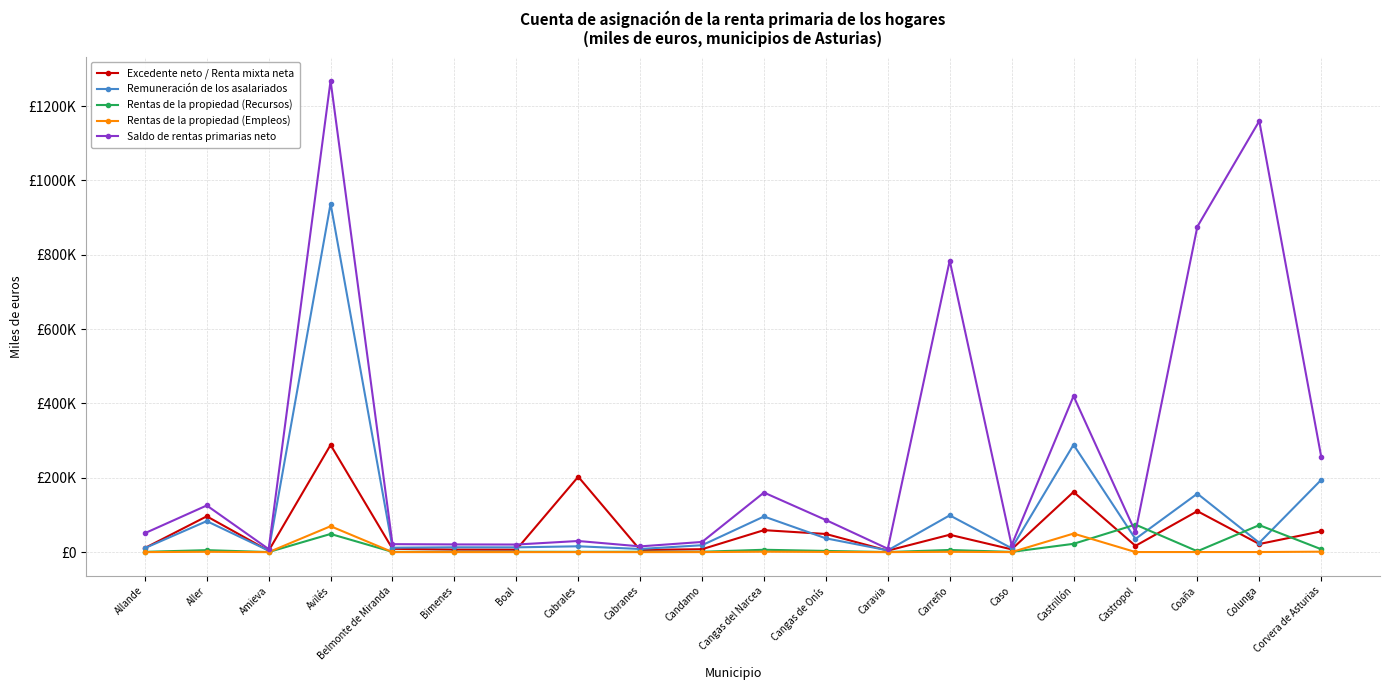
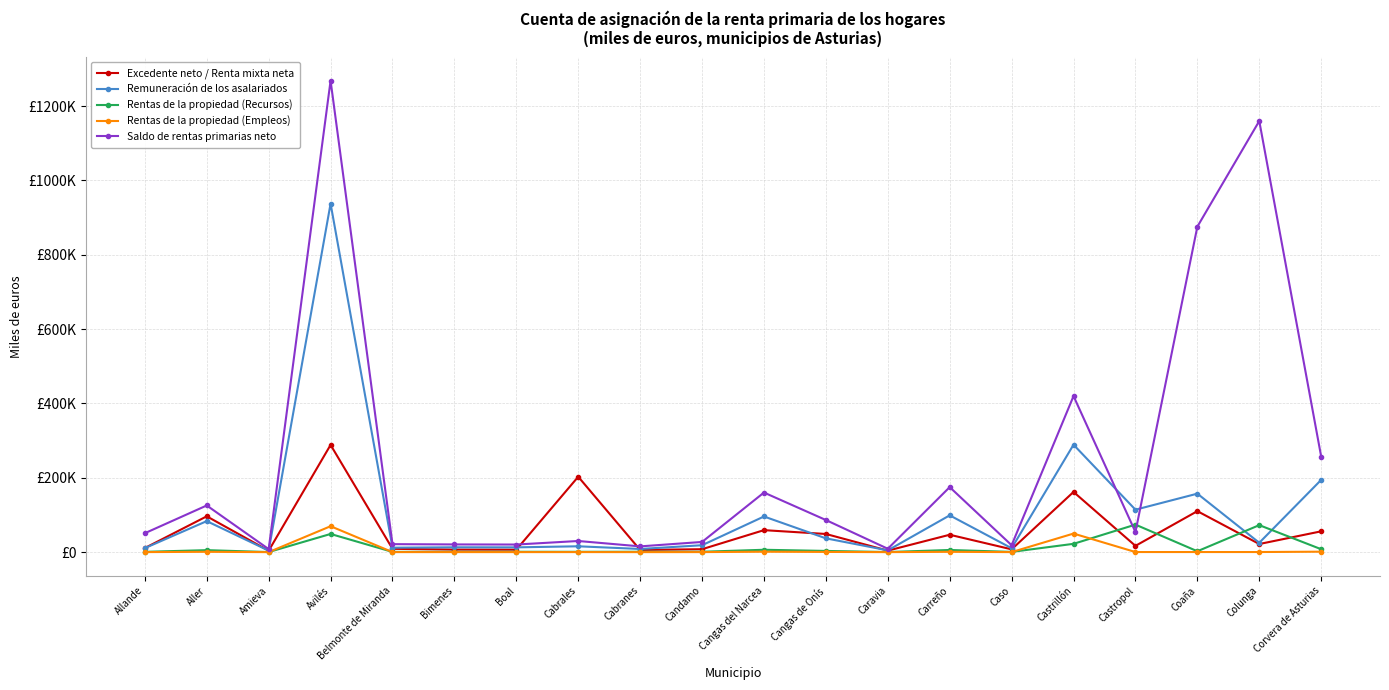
  {
    "Excedente neto / Renta mixta neta": {
      "Aller": "£100000",
      "Avilés": "£290000",
      "Cabrales": "£200000",
      "Candamo": "£10000",
      "Cangas del Narcea": "£60000",
      "Cangas de Onís": "£50000",
      "Carreño": "£50000",
      "Castrillón": "£160000",
      "Castropol": "£20000",
      "Coaña": "£110000",
      "Corvera de Asturias": "£60000"
    },
    "Remuneración de los asalariados": {
      "Aller": "£80000",
      "Avilés": "£940000",
      "Cabrales": "£20000",
      "Candamo": "£20000",
      "Cangas del Narcea": "£100000",
      "Cangas de Onís": "£40000",
      "Carreño": "£100000",
      "Castrillón": "£290000",
-     "Castropol": "£40000",
+     "Castropol": "£110000",
      "Coaña": "£160000",
      "Corvera de Asturias": "£190000"
    },
    "Rentas de la propiedad (Recursos)": {
      "Avilés": "£50000",
      "Castrillón": "£20000",
      "Castropol": "£70000",
      "Colunga": "£70000"
    },
    "Rentas de la propiedad (Empleos)": {
      "Avilés": "£70000",
      "Castrillón": "£50000",
      "Castropol": "£0",
      "Colunga": "£0"
    },
    "Saldo de rentas primarias neto": {
      "Allande": "£50000",
      "Aller": "£130000",
      "Avilés": "£1270000",
      "Belmonte de Miranda": "£20000",
      "Bimenes": "£20000",
      "Boal": "£20000",
      "Cabrales": "£30000",
      "Cabranes": "£20000",
      "Candamo": "£30000",
      "Cangas del Narcea": "£160000",
      "Cangas de Onís": "£90000",
-     "Carreño": "£780000",
+     "Carreño": "£170000",
      "Caso": "£20000",
      "Castrillón": "£420000",
      "Castropol": "£50000",
      "Coaña": "£880000",
      "Colunga": "£1160000",
      "Corvera de Asturias": "£260000"
    }
  }
